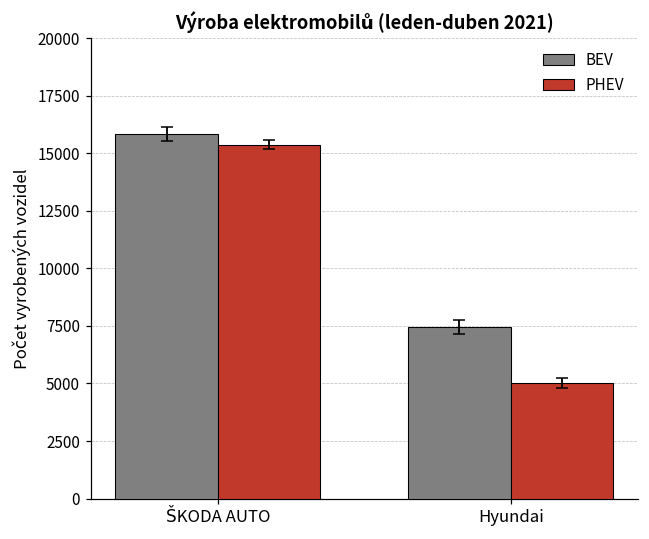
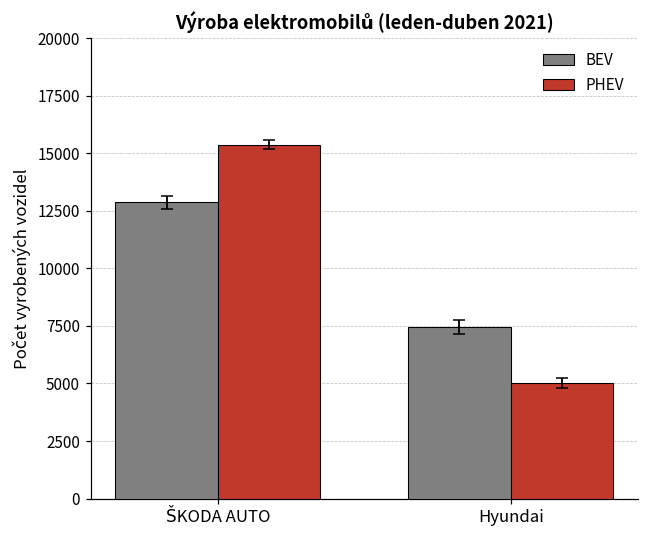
  {
    "BEV": {
-     "ŠKODA AUTO": 15800,
+     "ŠKODA AUTO": 12900,
      "Hyundai": 7500
    },
    "PHEV": {
      "ŠKODA AUTO": 15400,
      "Hyundai": 5000
    }
  }
